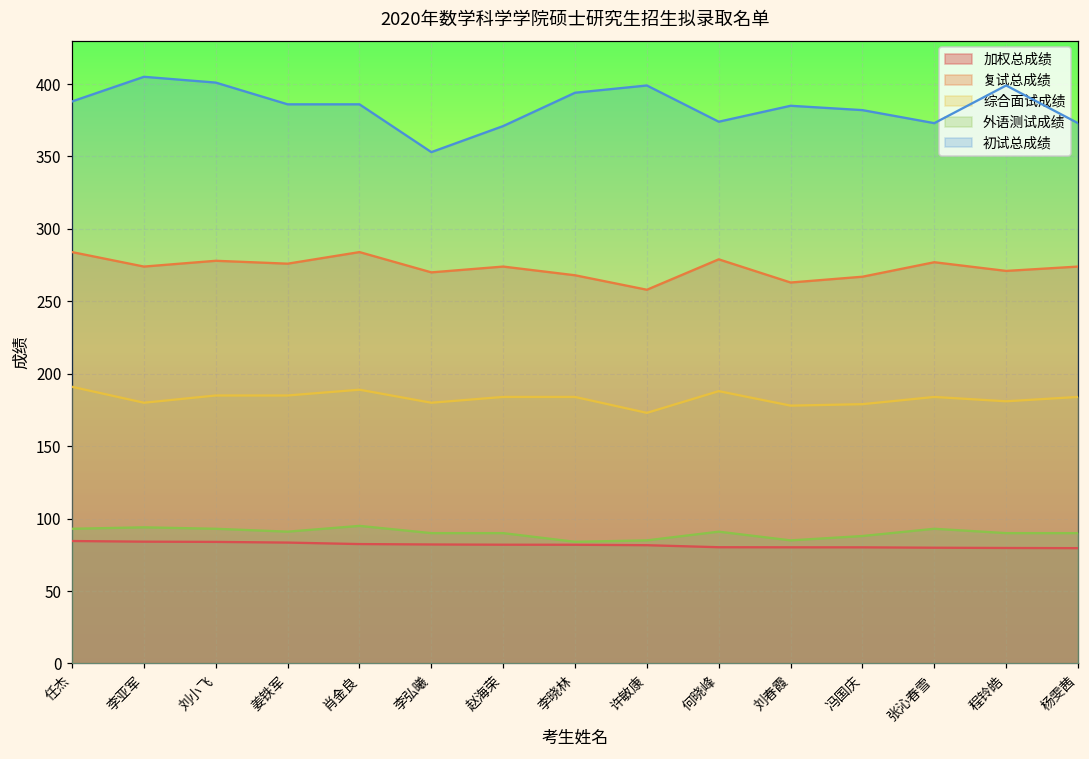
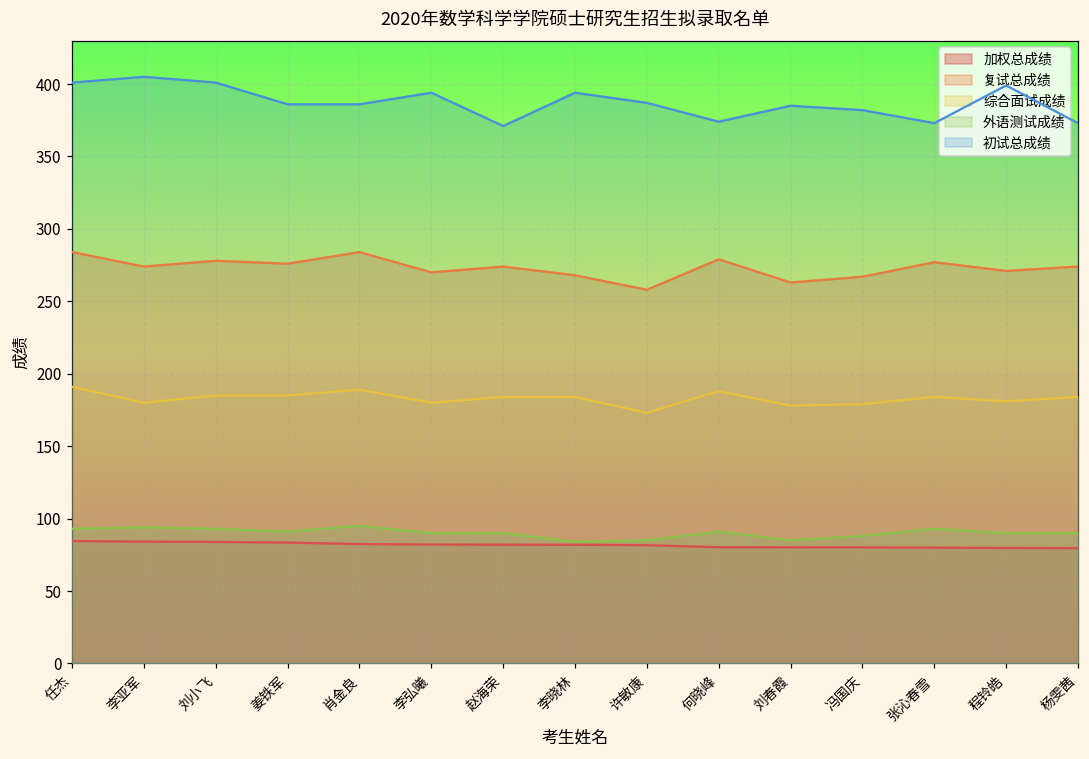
  {
    "初试总成绩": {
-     "任杰": 388,
+     "任杰": 401,
      "李亚军": 405,
      "刘小飞": 401,
      "姜铁军": 386,
      "肖金良": 386,
-     "李弘曦": 353,
+     "李弘曦": 394,
      "赵海荣": 371,
      "李晓林": 394,
-     "许敏康": 399,
+     "许敏康": 387,
      "何晓峰": 374,
      "刘春霞": 385,
      "冯国庆": 382,
      "张沁春雪": 373,
      "杨雯茜": 373
    }
  }
